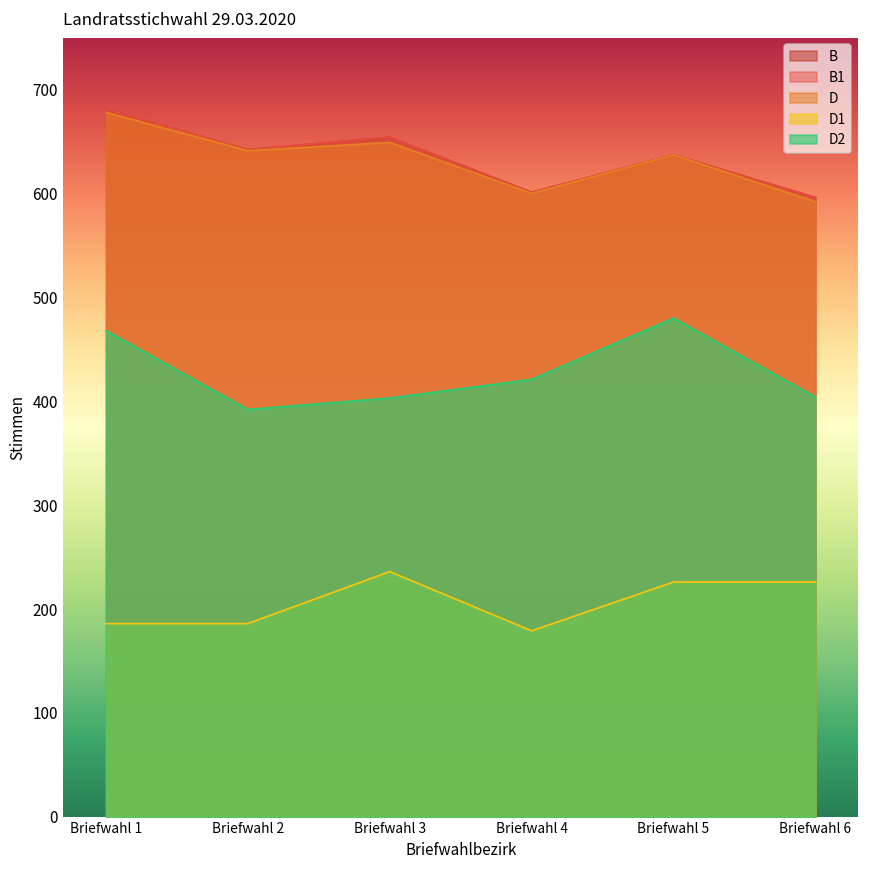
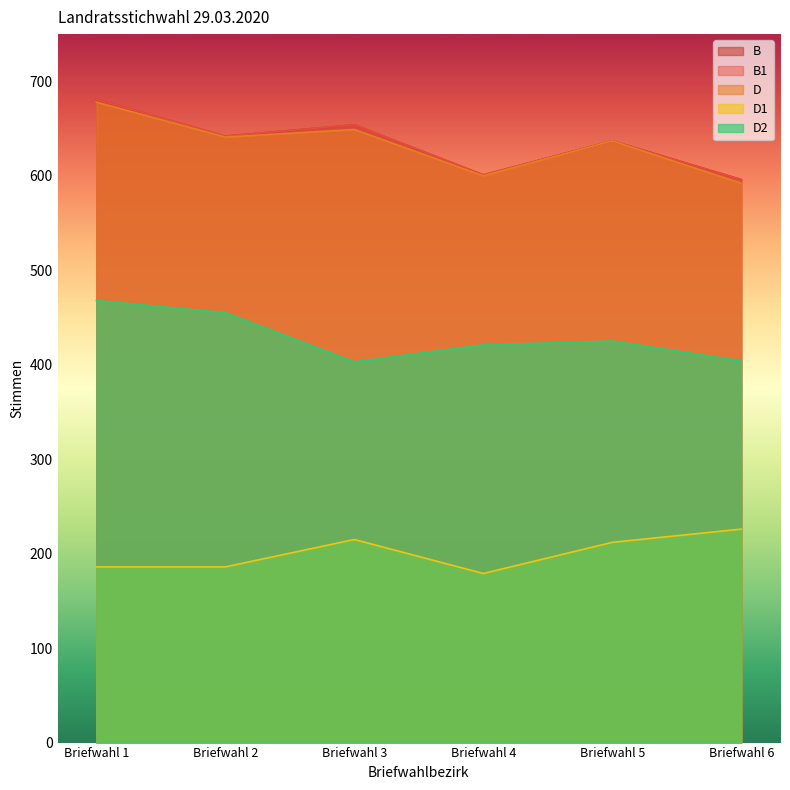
  {
    "D1": {
      "Briefwahl 1": 190,
      "Briefwahl 2": 190,
-     "Briefwahl 3": 240,
+     "Briefwahl 3": 220,
      "Briefwahl 4": 180,
-     "Briefwahl 5": 230,
+     "Briefwahl 5": 210,
      "Briefwahl 6": 230
    },
    "D2": {
      "Briefwahl 1": 470,
-     "Briefwahl 2": 390,
+     "Briefwahl 2": 460,
      "Briefwahl 3": 400,
      "Briefwahl 4": 420,
-     "Briefwahl 5": 480,
+     "Briefwahl 5": 430,
      "Briefwahl 6": 400
    }
  }
